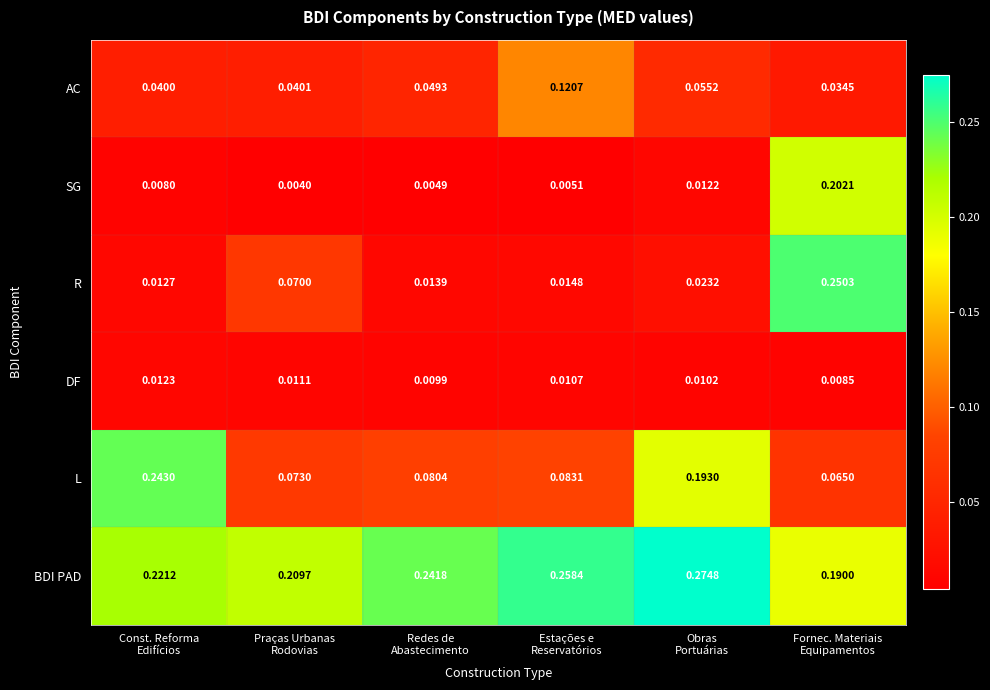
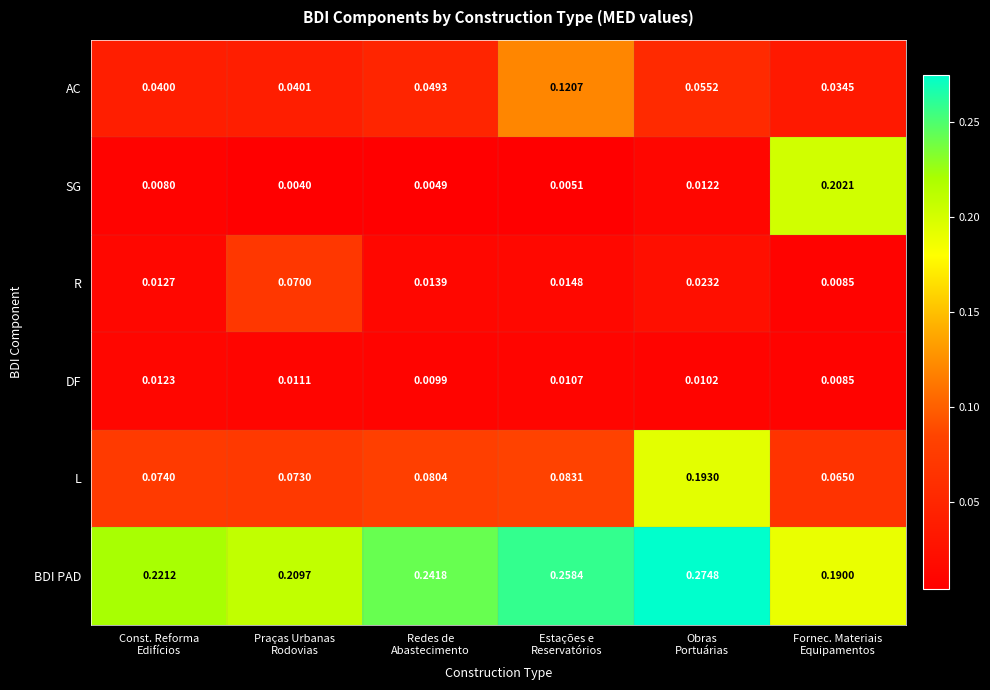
  {
    "AC": {
      "Const. Reforma Edifícios": 0.0400,
      "Praças Urbanas Rodovias": 0.0401,
      "Redes de Abastecimento": 0.0493,
      "Estações e Reservatórios": 0.1207,
      "Obras Portuárias": 0.0552,
      "Fornec. Materiais Equipamentos": 0.0345
    },
    "SG": {
      "Const. Reforma Edifícios": 0.0080,
      "Praças Urbanas Rodovias": 0.0040,
      "Redes de Abastecimento": 0.0049,
      "Estações e Reservatórios": 0.0051,
      "Obras Portuárias": 0.0122,
      "Fornec. Materiais Equipamentos": 0.2021
    },
    "R": {
      "Const. Reforma Edifícios": 0.0127,
      "Praças Urbanas Rodovias": 0.0700,
      "Redes de Abastecimento": 0.0139,
      "Estações e Reservatórios": 0.0148,
      "Obras Portuárias": 0.0232,
-     "Fornec. Materiais Equipamentos": 0.2503
+     "Fornec. Materiais Equipamentos": 0.0085
    },
    "DF": {
      "Const. Reforma Edifícios": 0.0123,
      "Praças Urbanas Rodovias": 0.0111,
      "Redes de Abastecimento": 0.0099,
      "Estações e Reservatórios": 0.0107,
      "Obras Portuárias": 0.0102,
      "Fornec. Materiais Equipamentos": 0.0085
    },
    "L": {
-     "Const. Reforma Edifícios": 0.2430,
+     "Const. Reforma Edifícios": 0.0740,
      "Praças Urbanas Rodovias": 0.0730,
      "Redes de Abastecimento": 0.0804,
      "Estações e Reservatórios": 0.0831,
      "Obras Portuárias": 0.1930,
      "Fornec. Materiais Equipamentos": 0.0650
    },
    "BDI PAD": {
      "Const. Reforma Edifícios": 0.2212,
      "Praças Urbanas Rodovias": 0.2097,
      "Redes de Abastecimento": 0.2418,
      "Estações e Reservatórios": 0.2584,
      "Obras Portuárias": 0.2748,
      "Fornec. Materiais Equipamentos": 0.1900
    }
  }
